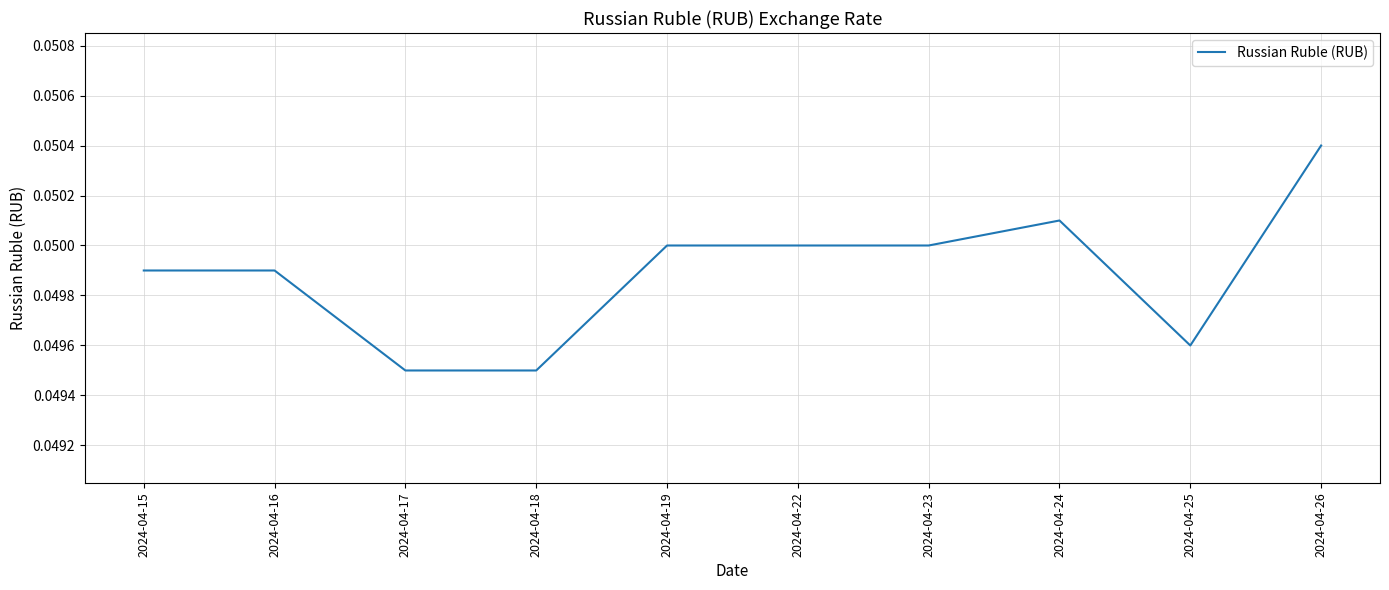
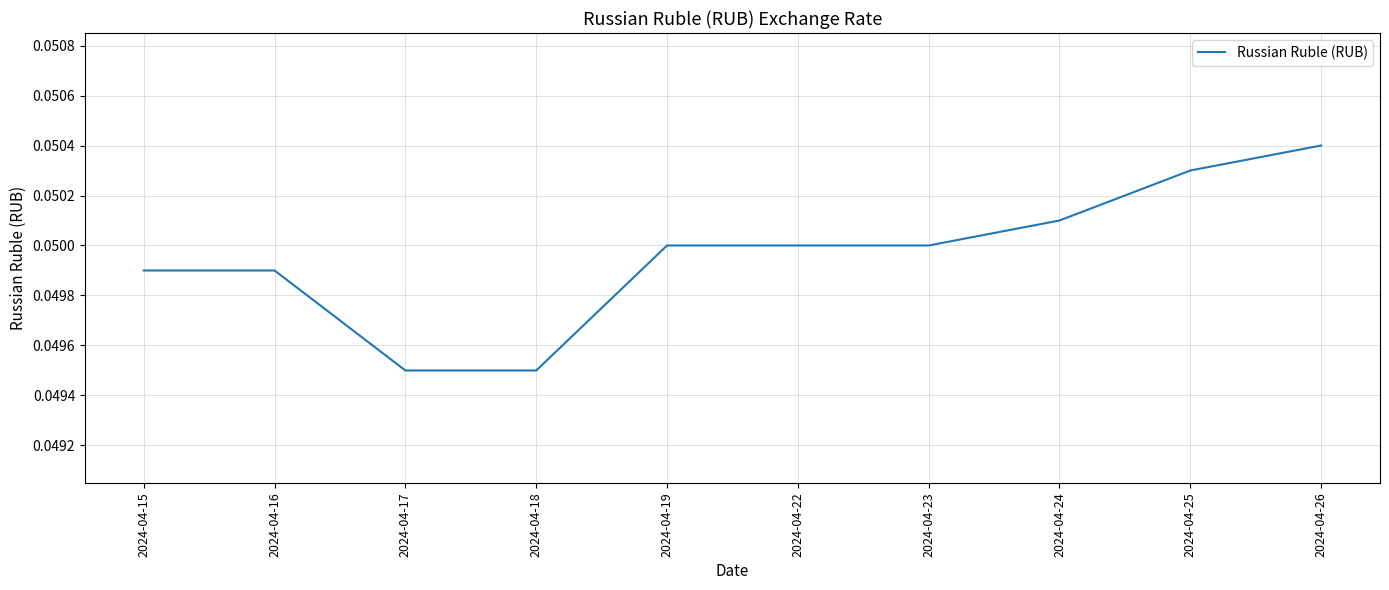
  {
    "2024-04-15": 0.0499,
    "2024-04-16": 0.0499,
    "2024-04-17": 0.0495,
    "2024-04-18": 0.0495,
    "2024-04-19": 0.0500,
    "2024-04-22": 0.0500,
    "2024-04-23": 0.0500,
    "2024-04-24": 0.0501,
-   "2024-04-25": 0.0496,
+   "2024-04-25": 0.0503,
    "2024-04-26": 0.0504
  }
